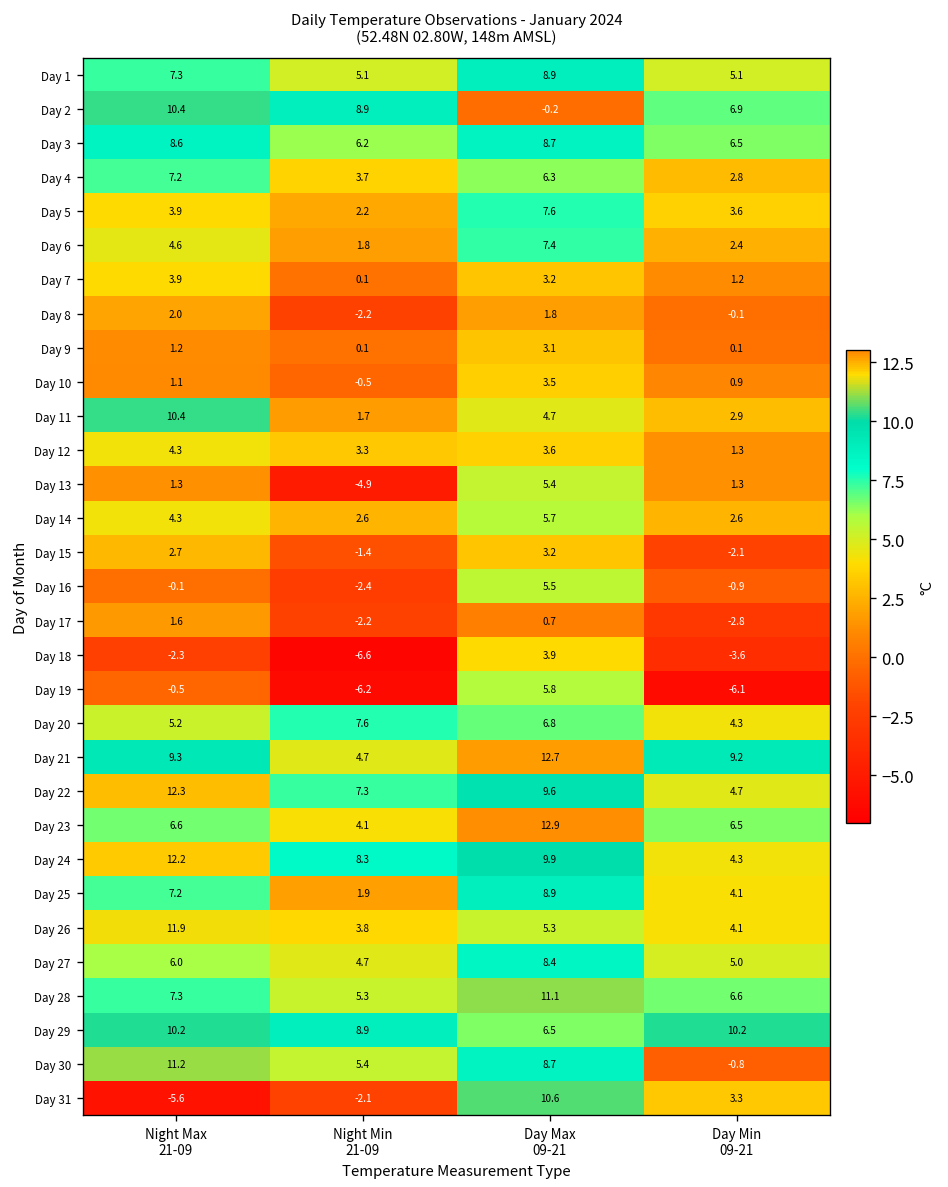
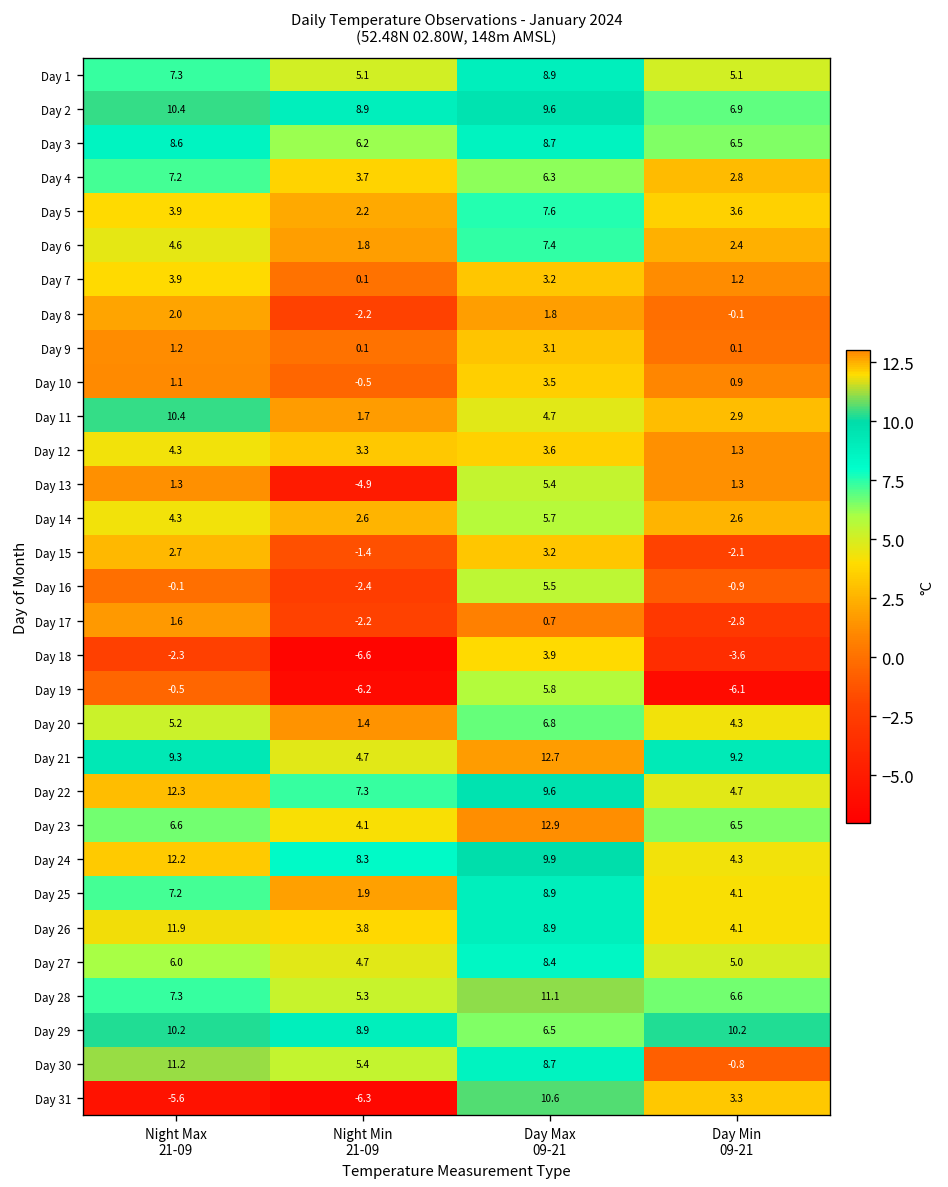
  {
    "Day 1": {
      "Night Max 21-09": 7.3,
      "Night Min 21-09": 5.1,
      "Day Max 09-21": 8.9,
      "Day Min 09-21": 5.1
    },
    "Day 2": {
      "Night Max 21-09": 10.4,
      "Night Min 21-09": 8.9,
-     "Day Max 09-21": -0.2,
+     "Day Max 09-21": 9.6,
      "Day Min 09-21": 6.9
    },
    "Day 3": {
      "Night Max 21-09": 8.6,
      "Night Min 21-09": 6.2,
      "Day Max 09-21": 8.7,
      "Day Min 09-21": 6.5
    },
    "Day 4": {
      "Night Max 21-09": 7.2,
      "Night Min 21-09": 3.7,
      "Day Max 09-21": 6.3,
      "Day Min 09-21": 2.8
    },
    "Day 5": {
      "Night Max 21-09": 3.9,
      "Night Min 21-09": 2.2,
      "Day Max 09-21": 7.6,
      "Day Min 09-21": 3.6
    },
    "Day 6": {
      "Night Max 21-09": 4.6,
      "Night Min 21-09": 1.8,
      "Day Max 09-21": 7.4,
      "Day Min 09-21": 2.4
    },
    "Day 7": {
      "Night Max 21-09": 3.9,
      "Night Min 21-09": 0.1,
      "Day Max 09-21": 3.2,
      "Day Min 09-21": 1.2
    },
    "Day 8": {
      "Night Max 21-09": 2.0,
      "Night Min 21-09": -2.2,
      "Day Max 09-21": 1.8,
      "Day Min 09-21": -0.1
    },
    "Day 9": {
      "Night Max 21-09": 1.2,
      "Night Min 21-09": 0.1,
      "Day Max 09-21": 3.1,
      "Day Min 09-21": 0.1
    },
    "Day 10": {
      "Night Max 21-09": 1.1,
      "Night Min 21-09": -0.5,
      "Day Max 09-21": 3.5,
      "Day Min 09-21": 0.9
    },
    "Day 11": {
      "Night Max 21-09": 10.4,
      "Night Min 21-09": 1.7,
      "Day Max 09-21": 4.7,
      "Day Min 09-21": 2.9
    },
    "Day 12": {
      "Night Max 21-09": 4.3,
      "Night Min 21-09": 3.3,
      "Day Max 09-21": 3.6,
      "Day Min 09-21": 1.3
    },
    "Day 13": {
      "Night Max 21-09": 1.3,
      "Night Min 21-09": -4.9,
      "Day Max 09-21": 5.4,
      "Day Min 09-21": 1.3
    },
    "Day 14": {
      "Night Max 21-09": 4.3,
      "Night Min 21-09": 2.6,
      "Day Max 09-21": 5.7,
      "Day Min 09-21": 2.6
    },
    "Day 15": {
      "Night Max 21-09": 2.7,
      "Night Min 21-09": -1.4,
      "Day Max 09-21": 3.2,
      "Day Min 09-21": -2.1
    },
    "Day 16": {
      "Night Max 21-09": -0.1,
      "Night Min 21-09": -2.4,
      "Day Max 09-21": 5.5,
      "Day Min 09-21": -0.9
    },
    "Day 17": {
      "Night Max 21-09": 1.6,
      "Night Min 21-09": -2.2,
      "Day Max 09-21": 0.7,
      "Day Min 09-21": -2.8
    },
    "Day 18": {
      "Night Max 21-09": -2.3,
      "Night Min 21-09": -6.6,
      "Day Max 09-21": 3.9,
      "Day Min 09-21": -3.6
    },
    "Day 19": {
      "Night Max 21-09": -0.5,
      "Night Min 21-09": -6.2,
      "Day Max 09-21": 5.8,
      "Day Min 09-21": -6.1
    },
    "Day 20": {
      "Night Max 21-09": 5.2,
-     "Night Min 21-09": 7.6,
+     "Night Min 21-09": 1.4,
      "Day Max 09-21": 6.8,
      "Day Min 09-21": 4.3
    },
    "Day 21": {
      "Night Max 21-09": 9.3,
      "Night Min 21-09": 4.7,
      "Day Max 09-21": 12.7,
      "Day Min 09-21": 9.2
    },
    "Day 22": {
      "Night Max 21-09": 12.3,
      "Night Min 21-09": 7.3,
      "Day Max 09-21": 9.6,
      "Day Min 09-21": 4.7
    },
    "Day 23": {
      "Night Max 21-09": 6.6,
      "Night Min 21-09": 4.1,
      "Day Max 09-21": 12.9,
      "Day Min 09-21": 6.5
    },
    "Day 24": {
      "Night Max 21-09": 12.2,
      "Night Min 21-09": 8.3,
      "Day Max 09-21": 9.9,
      "Day Min 09-21": 4.3
    },
    "Day 25": {
      "Night Max 21-09": 7.2,
      "Night Min 21-09": 1.9,
      "Day Max 09-21": 8.9,
      "Day Min 09-21": 4.1
    },
    "Day 26": {
      "Night Max 21-09": 11.9,
      "Night Min 21-09": 3.8,
-     "Day Max 09-21": 5.3,
+     "Day Max 09-21": 8.9,
      "Day Min 09-21": 4.1
    },
    "Day 27": {
      "Night Max 21-09": 6.0,
      "Night Min 21-09": 4.7,
      "Day Max 09-21": 8.4,
      "Day Min 09-21": 5.0
    },
    "Day 28": {
      "Night Max 21-09": 7.3,
      "Night Min 21-09": 5.3,
      "Day Max 09-21": 11.1,
      "Day Min 09-21": 6.6
    },
    "Day 29": {
      "Night Max 21-09": 10.2,
      "Night Min 21-09": 8.9,
      "Day Max 09-21": 6.5,
      "Day Min 09-21": 10.2
    },
    "Day 30": {
      "Night Max 21-09": 11.2,
      "Night Min 21-09": 5.4,
      "Day Max 09-21": 8.7,
      "Day Min 09-21": -0.8
    },
    "Day 31": {
      "Night Max 21-09": -5.6,
-     "Night Min 21-09": -2.1,
+     "Night Min 21-09": -6.3,
      "Day Max 09-21": 10.6,
      "Day Min 09-21": 3.3
    }
  }
